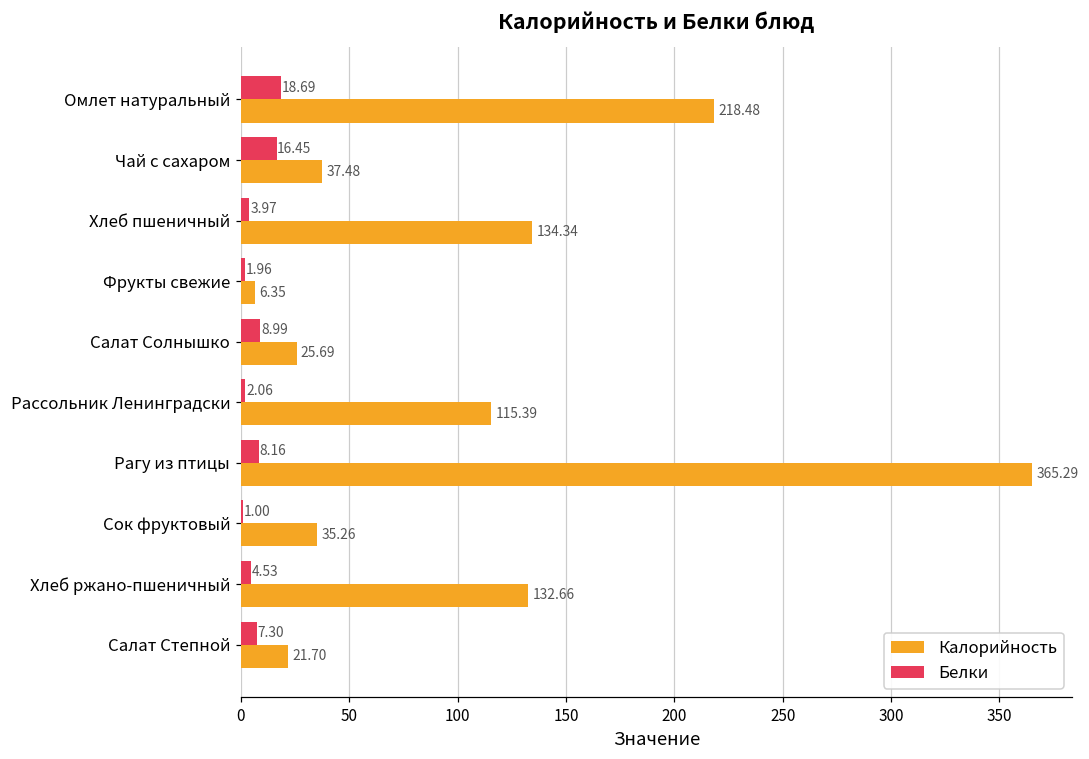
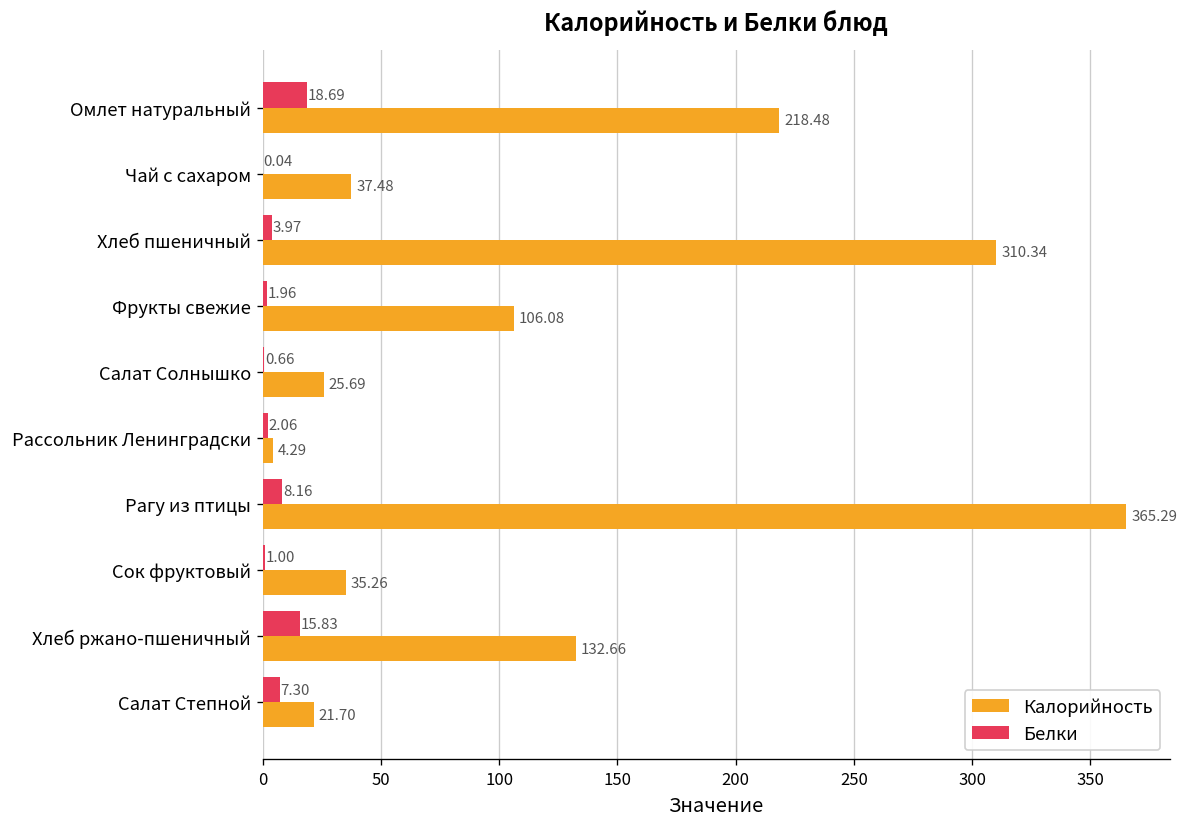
  {
    "Калорийность": {
      "Омлет натуральный": 218.48,
      "Чай с сахаром": 37.48,
-     "Хлеб пшеничный": 134.34,
-     "Фрукты свежие": 6.35,
+     "Хлеб пшеничный": 310.34,
+     "Фрукты свежие": 106.08,
      "Салат Солнышко": 25.69,
-     "Рассольник Ленинградски": 115.39,
+     "Рассольник Ленинградски": 4.29,
      "Рагу из птицы": 365.29,
      "Сок фруктовый": 35.26,
      "Хлеб ржано-пшеничный": 132.66,
      "Салат Степной": 21.70
    },
    "Белки": {
      "Омлет натуральный": 18.69,
-     "Чай с сахаром": 16.45,
+     "Чай с сахаром": 0.04,
      "Хлеб пшеничный": 3.97,
      "Фрукты свежие": 1.96,
-     "Салат Солнышко": 8.99,
+     "Салат Солнышко": 0.66,
      "Рассольник Ленинградски": 2.06,
      "Рагу из птицы": 8.16,
      "Сок фруктовый": 1.00,
-     "Хлеб ржано-пшеничный": 4.53,
+     "Хлеб ржано-пшеничный": 15.83,
      "Салат Степной": 7.30
    }
  }
